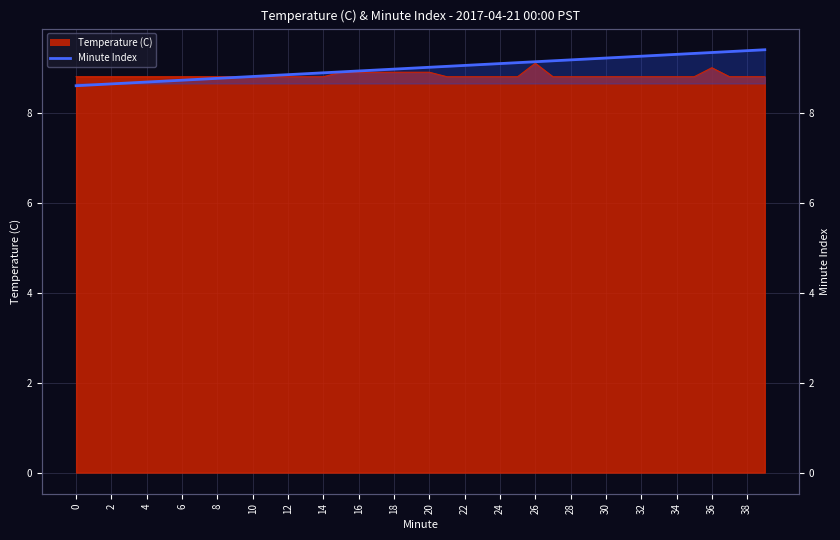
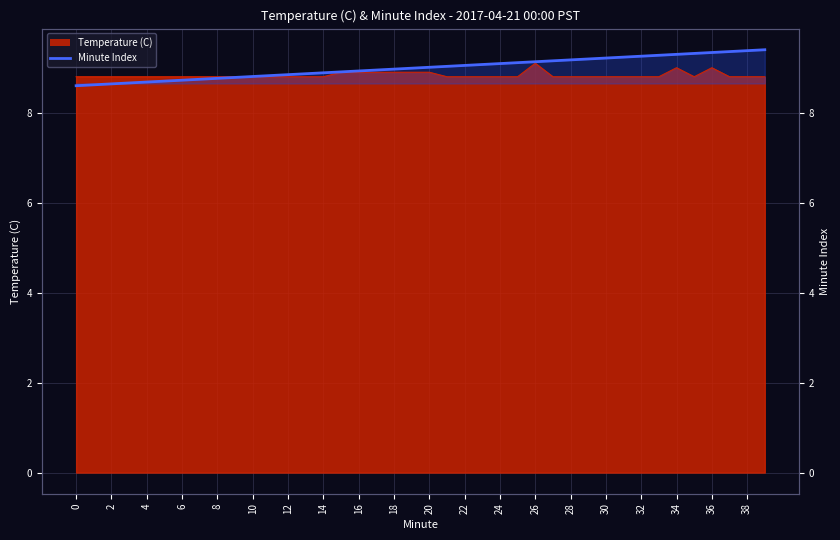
  {
    "Temperature (C)": {
      "0": 8.8,
      "2": 8.8,
      "4": 8.8,
      "6": 8.8,
      "14": 8.8,
      "18": 8.9,
      "20": 8.9,
      "22": 8.8,
      "24": 8.8,
      "28": 8.8,
      "30": 8.8,
      "32": 8.8,
-     "34": 8.8,
+     "34": 9.0,
      "36": 9.0,
      "38": 8.8
    }
  }
